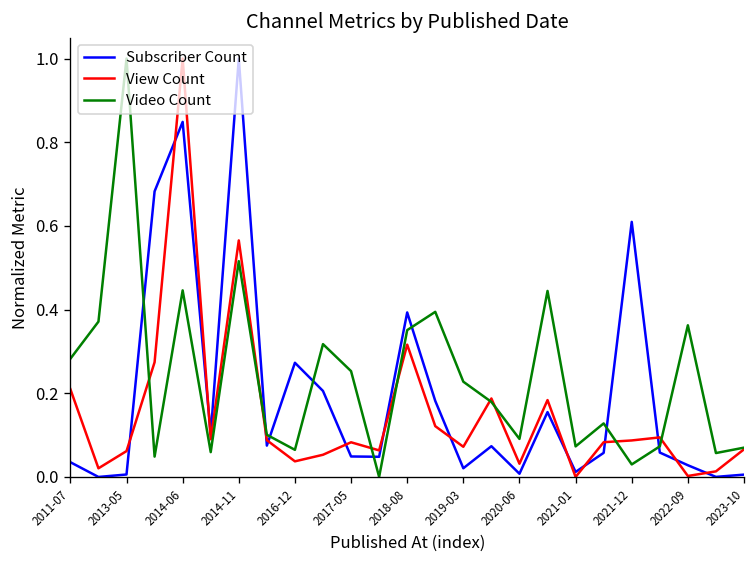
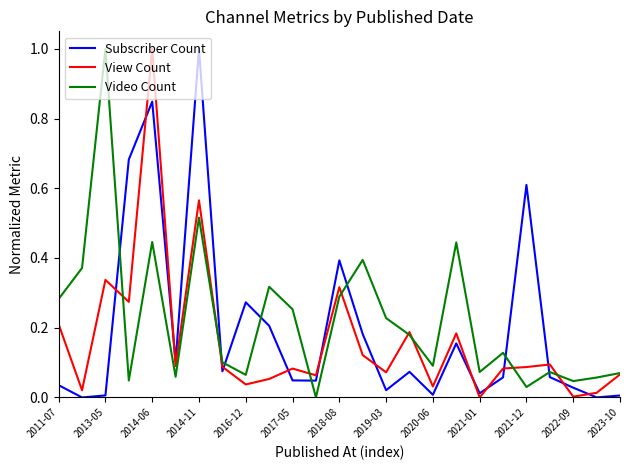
  {
    "Subscriber Count": {
      "2011-07": 0.04,
      "2013-05": 0.01,
      "2014-06": 0.85,
      "2016-12": 0.27,
      "2017-05": 0.05,
      "2018-08": 0.39,
      "2019-03": 0.02,
      "2020-06": 0.01,
      "2021-01": 0.01,
      "2021-12": 0.61,
      "2022-09": 0.03,
      "2023-10": 0.01
    },
    "View Count": {
      "2011-07": 0.21,
-     "2013-05": 0.06,
+     "2013-05": 0.34,
      "2014-11": 0.57,
      "2016-12": 0.04,
      "2017-05": 0.08,
      "2018-08": 0.32,
      "2019-03": 0.07,
      "2020-06": 0.03,
      "2021-01": 0.00,
      "2021-12": 0.09,
      "2022-09": 0.00
    },
    "Video Count": {
      "2011-07": 0.28,
      "2014-06": 0.45,
      "2014-11": 0.52,
      "2016-12": 0.06,
      "2017-05": 0.25,
-     "2018-08": 0.35,
+     "2018-08": 0.29,
      "2019-03": 0.23,
      "2020-06": 0.09,
      "2021-01": 0.07,
      "2021-12": 0.03,
-     "2022-09": 0.36
+     "2022-09": 0.05
    }
  }
